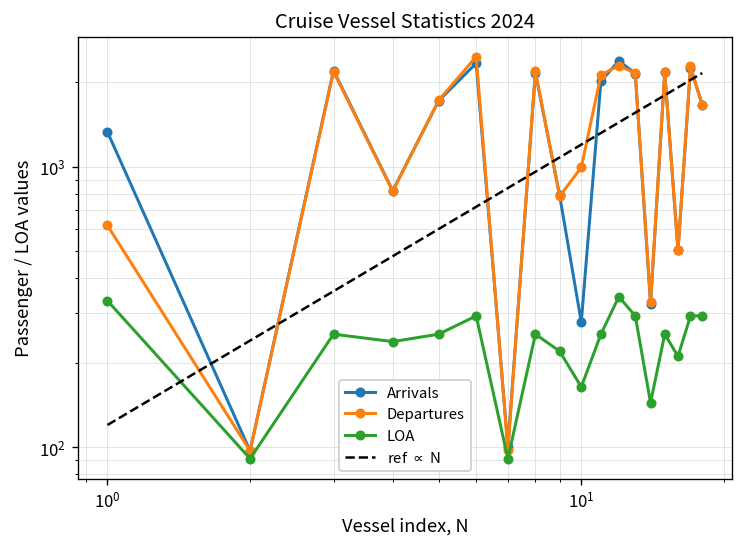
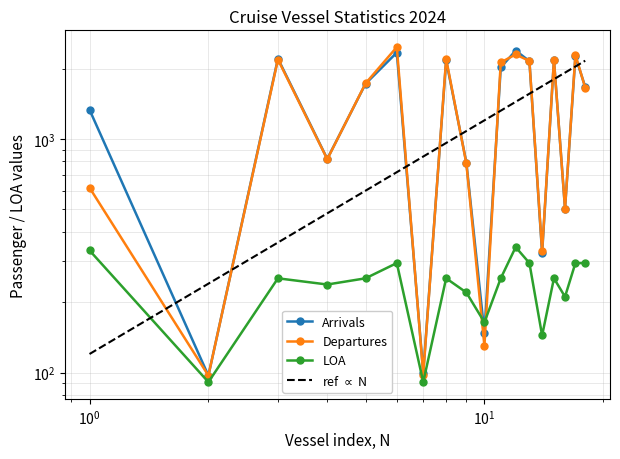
  {
    "Arrivals": {
      "10^0": 1300,
-     "10^1": 280
+     "10^1": 150
    },
    "Departures": {
      "10^0": 620,
-     "10^1": 1000
+     "10^1": 130
    },
    "LOA": {
      "10^0": 330,
      "10^1": 160
    }
  }
